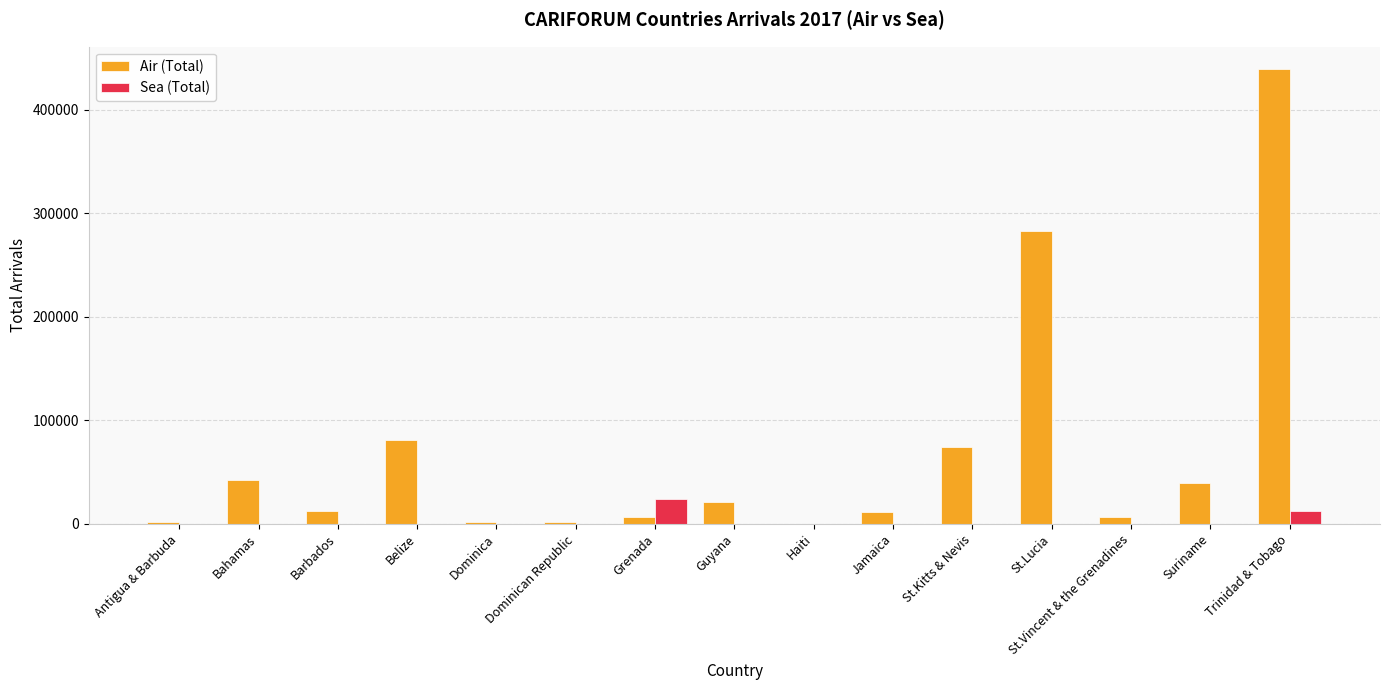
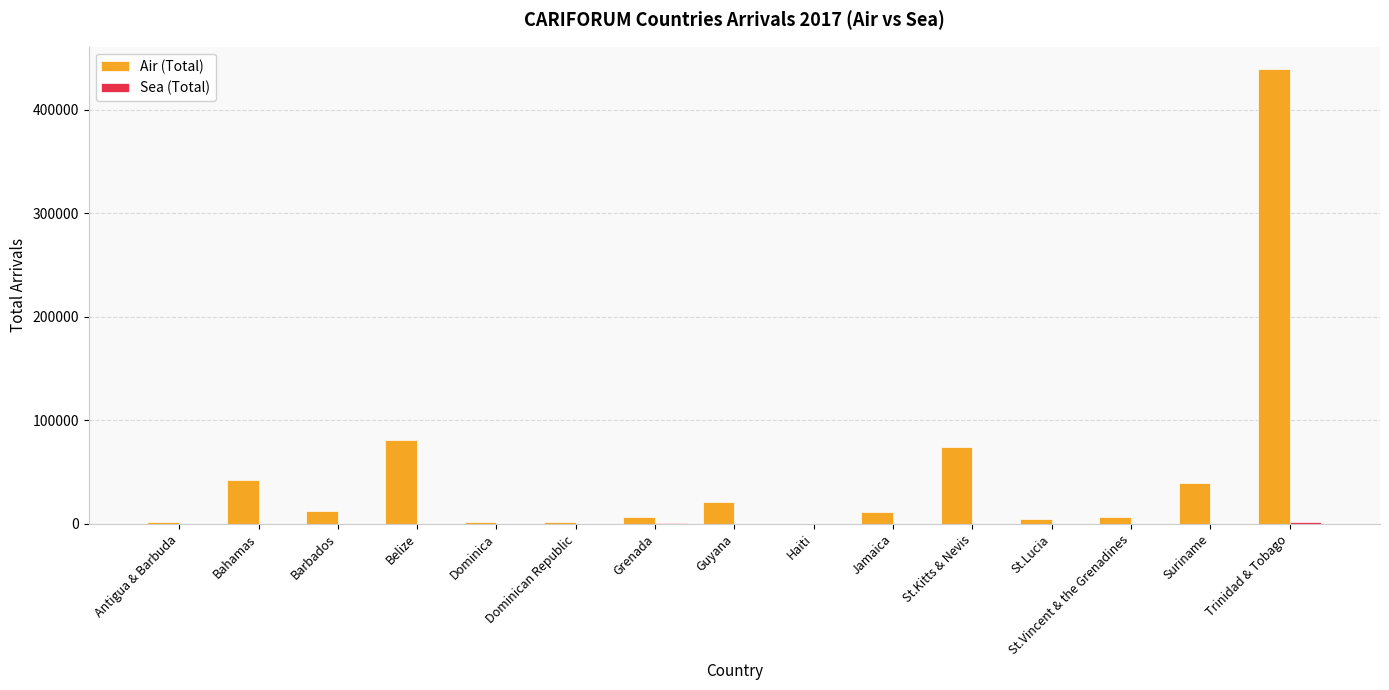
  {
    "Air (Total)": {
      "Bahamas": 42000,
      "Barbados": 12000,
      "Belize": 81000,
      "Grenada": 7000,
      "Guyana": 21000,
      "Jamaica": 12000,
      "St.Kitts & Nevis": 74000,
-     "St.Lucia": 283000,
+     "St.Lucia": 5000,
      "St.Vincent & the Grenadines": 7000,
      "Suriname": 40000,
      "Trinidad & Tobago": 439000
    },
    "Sea (Total)": {
      "Bahamas": 0,
      "Belize": 0,
      "Dominican Republic": 0,
-     "Grenada": 24000,
+     "Grenada": 0,
      "Haiti": 0,
      "St.Kitts & Nevis": 0,
      "Suriname": 0,
-     "Trinidad & Tobago": 12000
+     "Trinidad & Tobago": 2000
    }
  }
